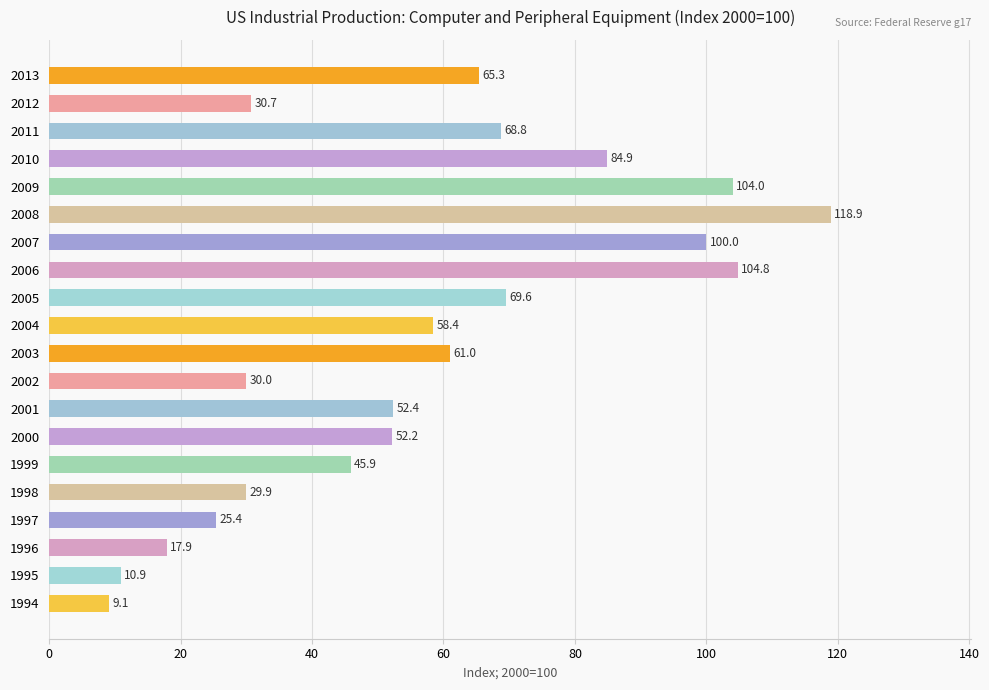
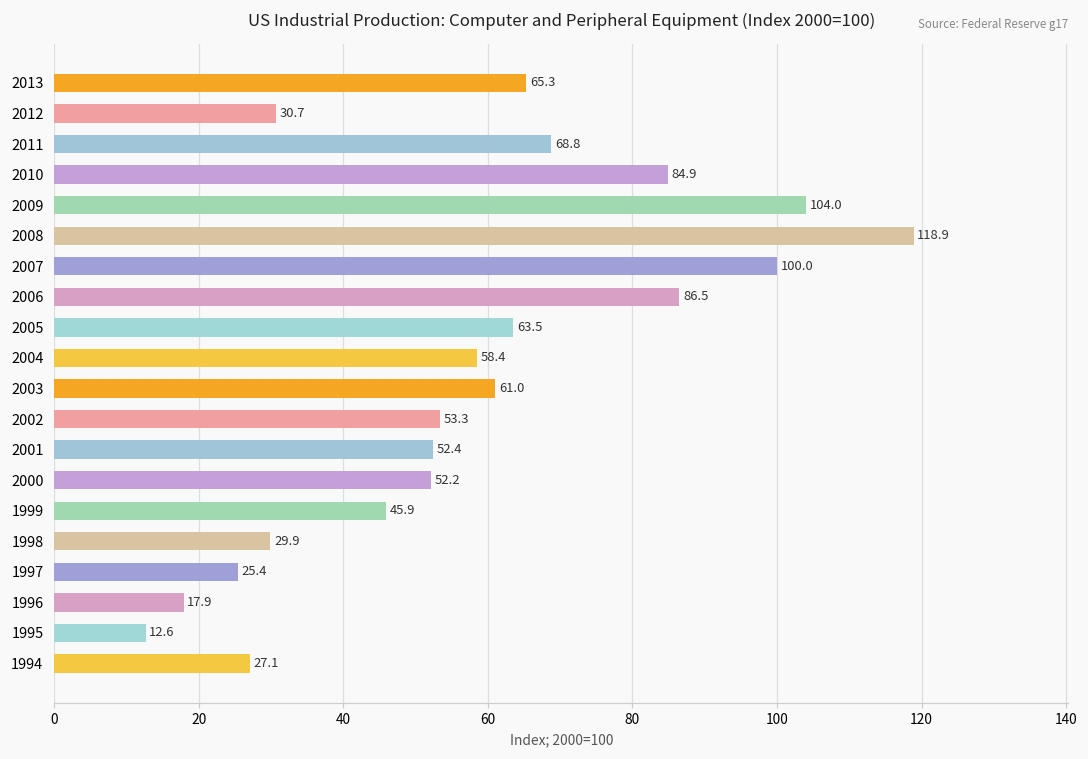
  {
    "2013": 65.3,
    "2012": 30.7,
    "2011": 68.8,
    "2010": 84.9,
    "2009": 104.0,
    "2008": 118.9,
    "2007": 100.0,
-   "2006": 104.8,
-   "2005": 69.6,
+   "2006": 86.5,
+   "2005": 63.5,
    "2004": 58.4,
    "2003": 61.0,
-   "2002": 30.0,
+   "2002": 53.3,
    "2001": 52.4,
    "2000": 52.2,
    "1999": 45.9,
    "1998": 29.9,
    "1997": 25.4,
    "1996": 17.9,
-   "1995": 10.9,
-   "1994": 9.1
+   "1995": 12.6,
+   "1994": 27.1
  }
